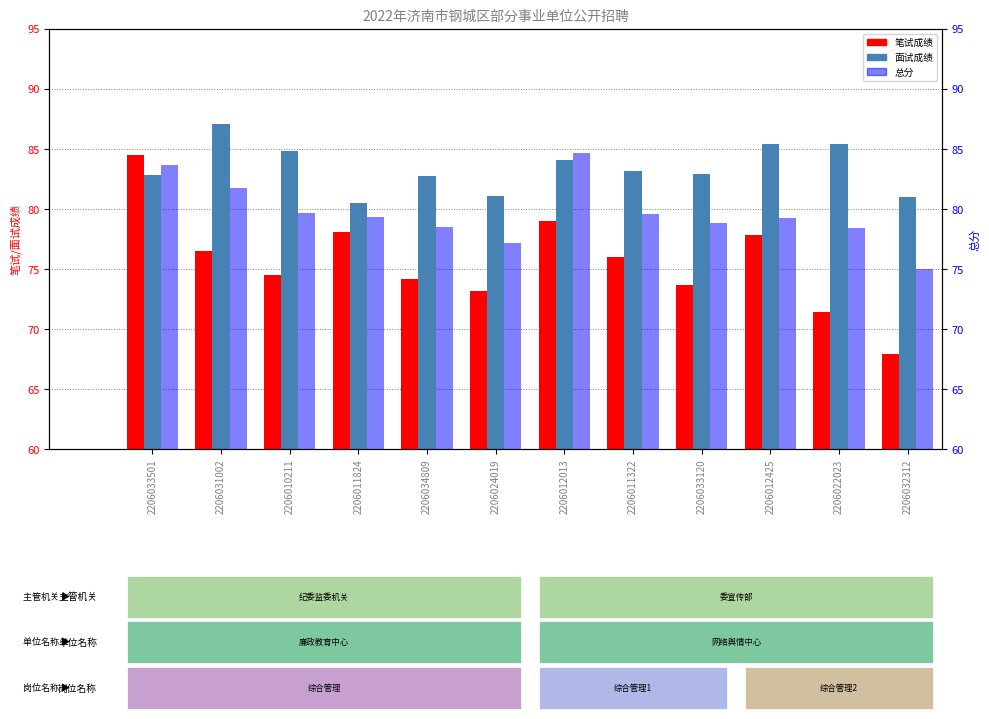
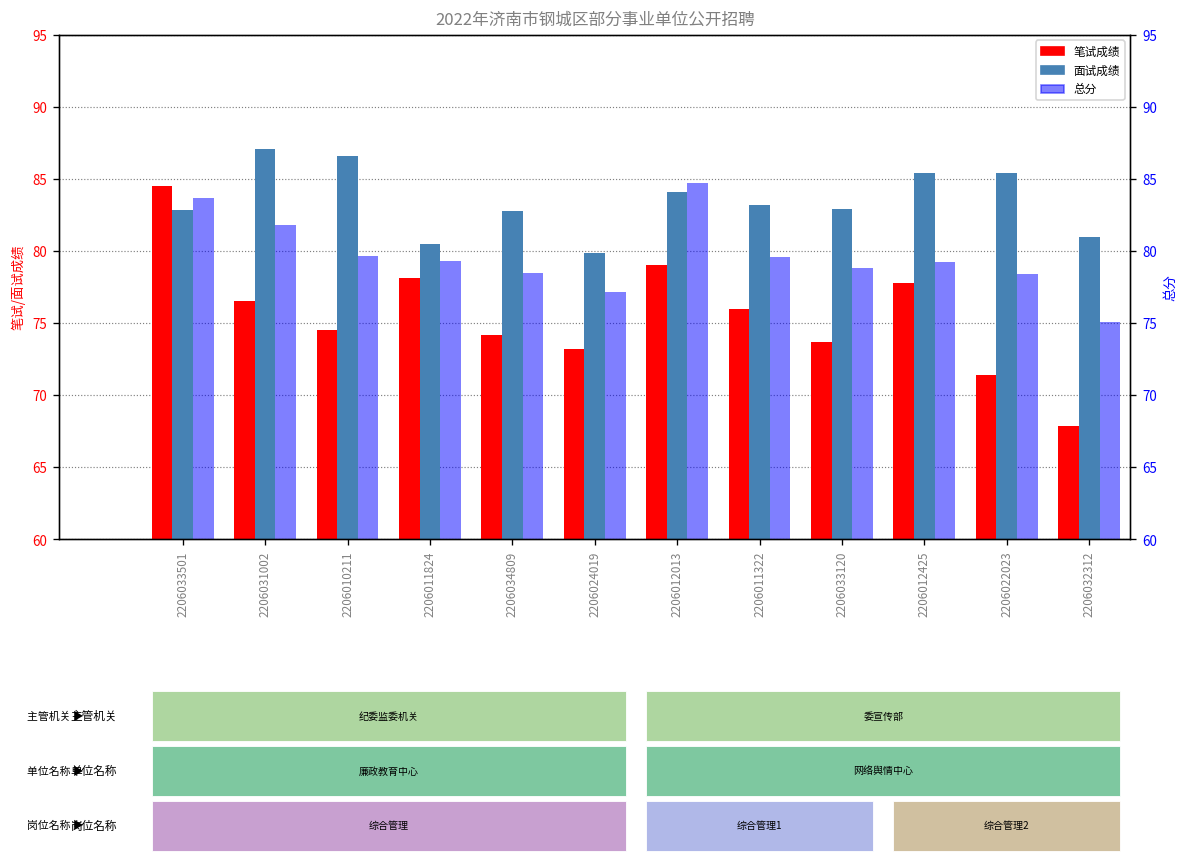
  {
    "笔试成绩": {
      "2206033501": 84.5,
      "2206031002": 76.5,
      "2206010211": 74.5,
      "2206011824": 78.1,
      "2206034809": 74.2,
      "2206024019": 73.2,
      "2206012013": 79.0,
      "2206011322": 76.0,
      "2206033120": 73.7,
      "2206012425": 77.8,
      "2206022023": 71.4,
      "2206032312": 67.9
    },
    "面试成绩": {
      "2206033501": 82.8,
      "2206031002": 87.1,
-     "2206010211": 84.8,
+     "2206010211": 86.6,
      "2206011824": 80.5,
      "2206034809": 82.7,
-     "2206024019": 81.1,
+     "2206024019": 79.9,
      "2206012013": 84.1,
      "2206011322": 83.2,
      "2206033120": 82.9,
      "2206012425": 85.4,
      "2206022023": 85.4,
      "2206032312": 81.0
    },
    "总分": {
      "2206033501": 83.7,
      "2206031002": 81.8,
      "2206010211": 79.7,
      "2206011824": 79.3,
      "2206034809": 78.5,
      "2206024019": 77.2,
      "2206012013": 84.7,
      "2206011322": 79.6,
      "2206033120": 78.9,
      "2206012425": 79.3,
      "2206022023": 78.4,
      "2206032312": 75.1
    }
  }
